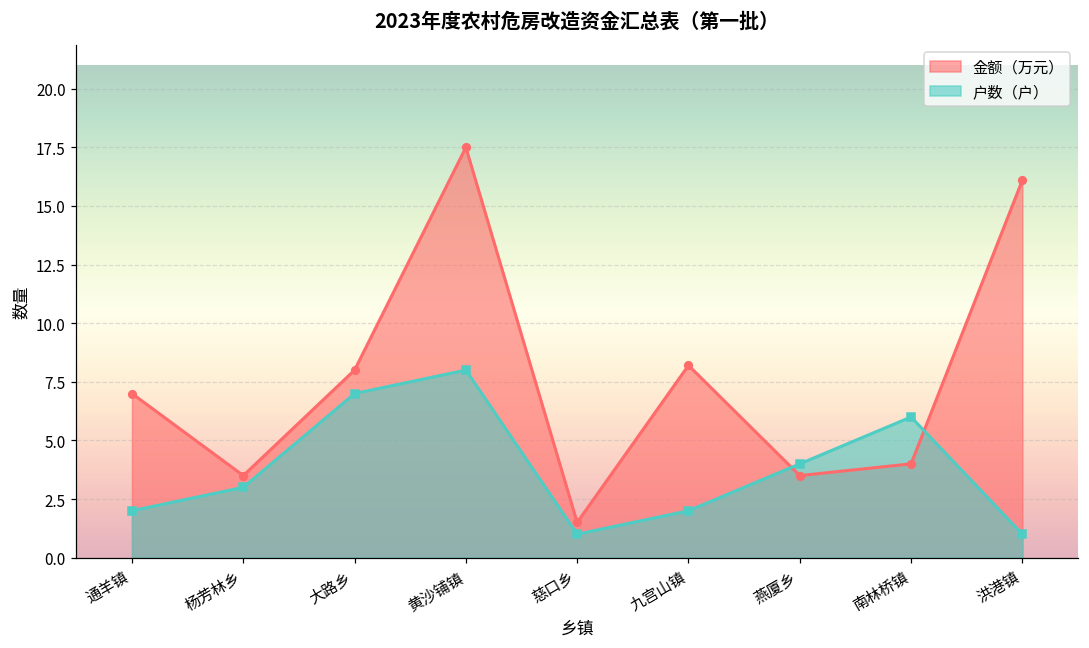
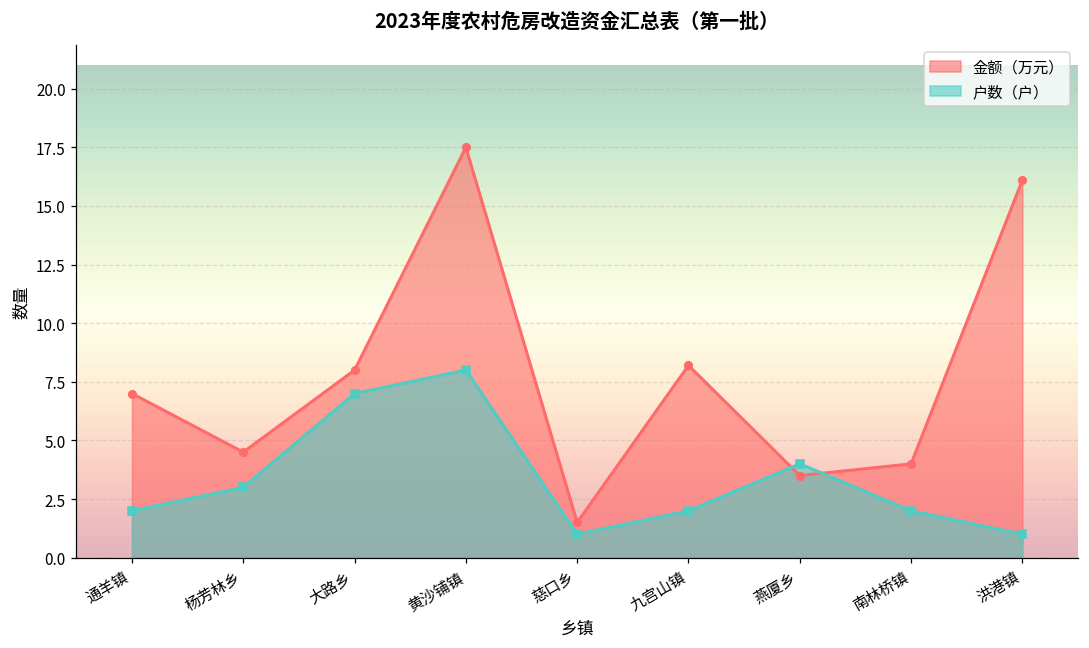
  {
    "金额（万元）": {
      "通羊镇": 7.0,
-     "杨芳林乡": 3.5,
+     "杨芳林乡": 4.5,
      "大路乡": 8.0,
      "黄沙铺镇": 17.5,
      "慈口乡": 1.5,
      "九宫山镇": 8.2,
      "燕厦乡": 3.5,
      "南林桥镇": 4.0,
      "洪港镇": 16.1
    },
    "户数（户）": {
      "通羊镇": 2,
      "杨芳林乡": 3,
      "大路乡": 7,
      "黄沙铺镇": 8,
      "慈口乡": 1,
      "九宫山镇": 2,
      "燕厦乡": 4,
-     "南林桥镇": 6,
+     "南林桥镇": 2,
      "洪港镇": 1
    }
  }
